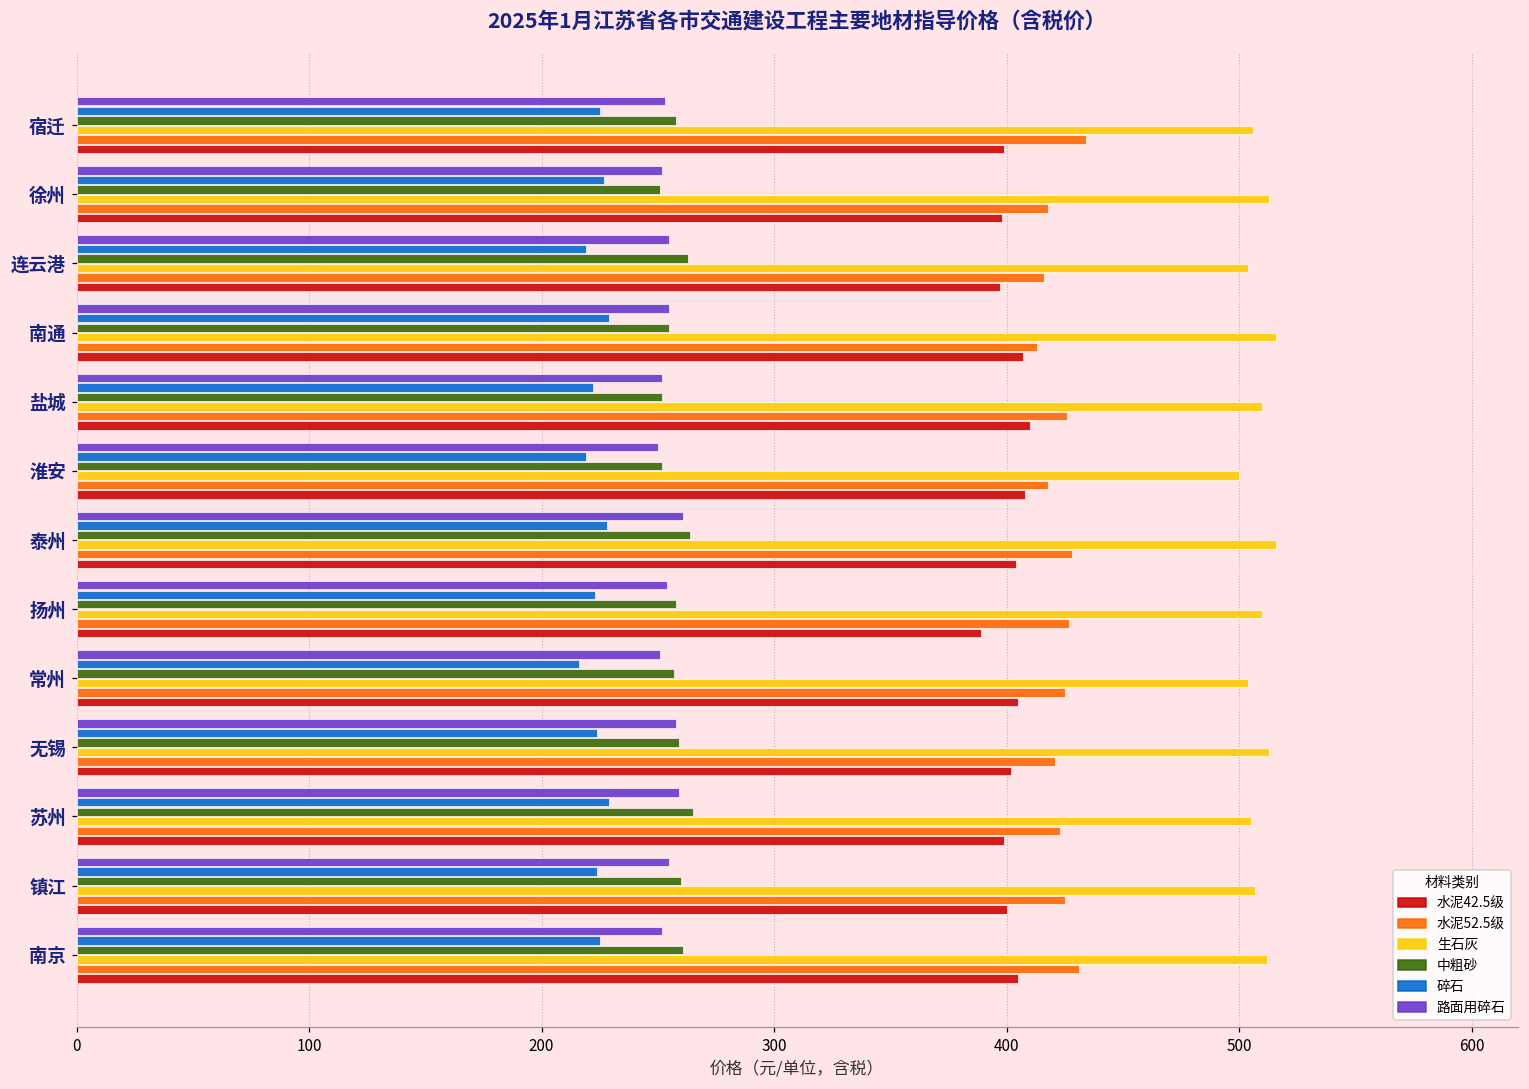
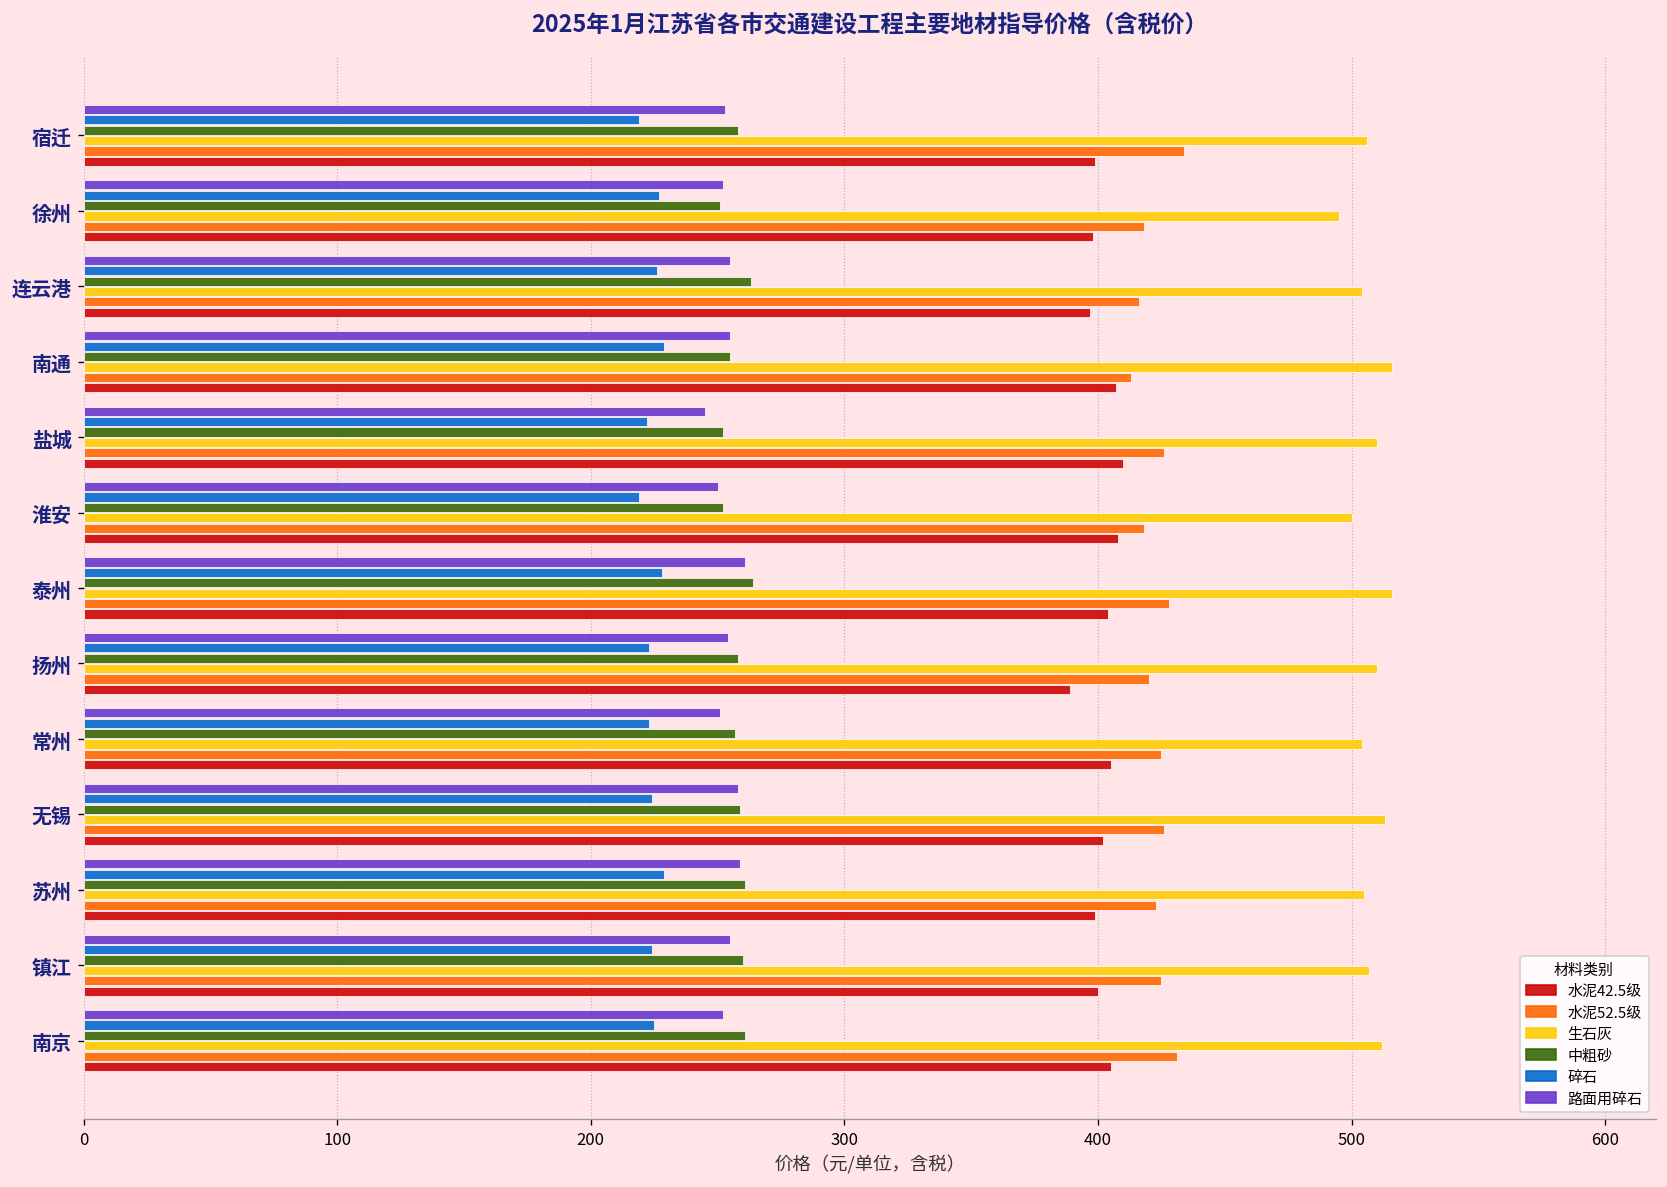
  {
    "水泥42.5级": {
      "宿迁": 399,
      "徐州": 398,
      "连云港": 397,
      "南通": 407,
      "盐城": 410,
      "淮安": 408,
      "泰州": 404,
      "扬州": 389,
      "常州": 405,
      "无锡": 402,
      "苏州": 399,
      "镇江": 400,
      "南京": 405
    },
    "水泥52.5级": {
      "宿迁": 434,
      "徐州": 418,
      "连云港": 416,
      "南通": 413,
      "盐城": 426,
      "淮安": 418,
      "泰州": 428,
-     "扬州": 427,
+     "扬州": 420,
      "常州": 425,
-     "无锡": 421,
+     "无锡": 426,
      "苏州": 423,
      "镇江": 425,
      "南京": 431
    },
    "生石灰": {
      "宿迁": 506,
-     "徐州": 513,
+     "徐州": 495,
      "连云港": 504,
      "南通": 516,
      "盐城": 510,
      "淮安": 500,
      "泰州": 516,
      "扬州": 510,
      "常州": 504,
      "无锡": 513,
      "苏州": 505,
      "镇江": 507,
      "南京": 512
    },
    "中粗砂": {
      "宿迁": 258,
      "徐州": 251,
      "连云港": 263,
      "南通": 255,
      "盐城": 252,
      "淮安": 252,
      "泰州": 264,
      "扬州": 258,
      "常州": 257,
      "无锡": 259,
-     "苏州": 265,
+     "苏州": 261,
      "镇江": 260,
      "南京": 261
    },
    "碎石": {
-     "宿迁": 225,
+     "宿迁": 219,
      "徐州": 227,
-     "连云港": 219,
+     "连云港": 226,
      "南通": 229,
      "盐城": 222,
      "淮安": 219,
      "泰州": 228,
      "扬州": 223,
-     "常州": 216,
+     "常州": 223,
      "无锡": 224,
      "苏州": 229,
      "镇江": 224,
      "南京": 225
    },
    "路面用碎石": {
      "宿迁": 253,
      "徐州": 252,
      "连云港": 255,
      "南通": 255,
-     "盐城": 252,
+     "盐城": 245,
      "淮安": 250,
      "泰州": 261,
      "扬州": 254,
      "常州": 251,
      "无锡": 258,
      "苏州": 259,
      "镇江": 255,
      "南京": 252
    }
  }
